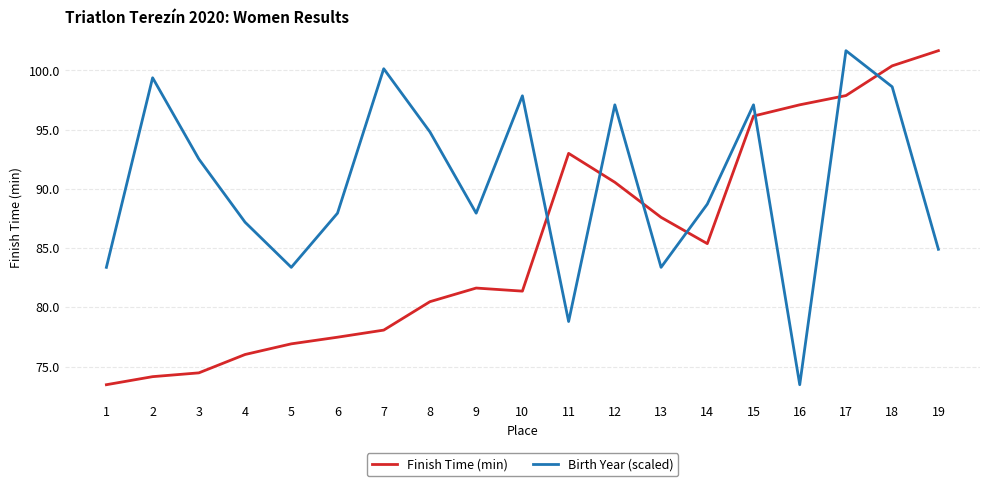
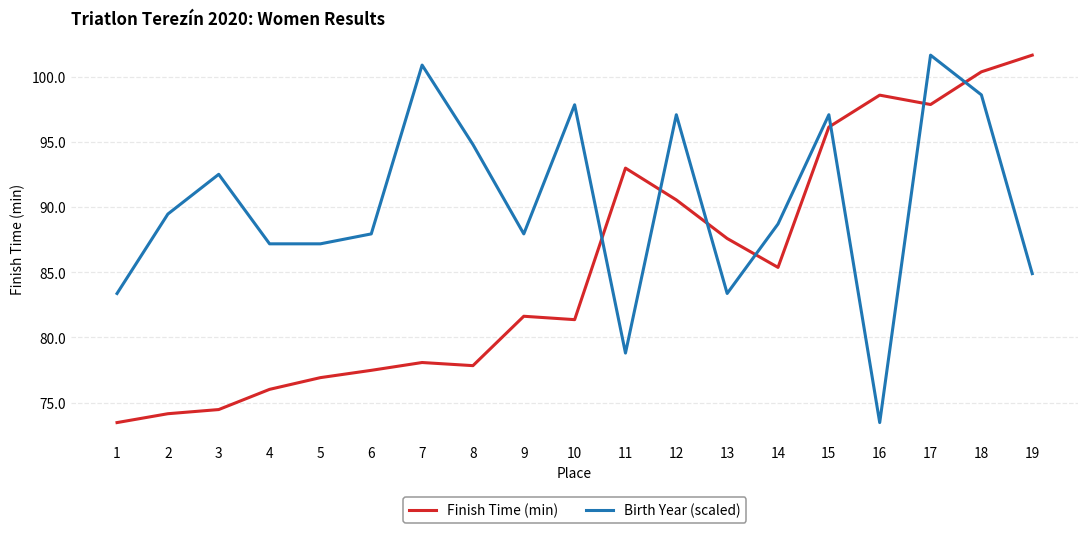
  {
    "Finish Time (min)": {
      "1": 73.5,
      "2": 74.2,
      "3": 74.5,
      "4": 76.0,
      "5": 76.9,
      "6": 77.5,
      "7": 78.1,
-     "8": 80.5,
+     "8": 77.8,
      "9": 81.6,
      "10": 81.4,
      "11": 93.0,
      "12": 90.6,
      "13": 87.6,
      "14": 85.4,
      "15": 96.2,
-     "16": 97.1,
+     "16": 98.6,
      "17": 97.9,
      "18": 100.4,
      "19": 101.7
    },
    "Birth Year (scaled)": {
      "1": 83.4,
-     "2": 99.4,
+     "2": 89.5,
      "3": 92.5,
      "4": 87.2,
-     "5": 83.4,
+     "5": 87.2,
      "6": 88.0,
-     "7": 100.1,
+     "7": 100.9,
      "8": 94.8,
      "9": 88.0,
      "10": 97.9,
      "11": 78.8,
      "12": 97.1,
      "13": 83.4,
      "14": 88.7,
      "15": 97.1,
      "16": 73.5,
      "17": 101.7,
      "18": 98.6,
      "19": 84.9
    }
  }
